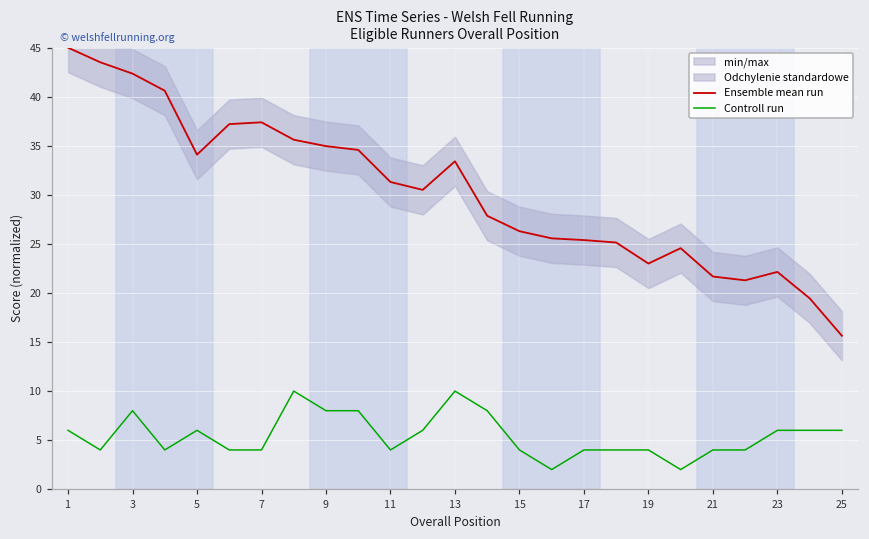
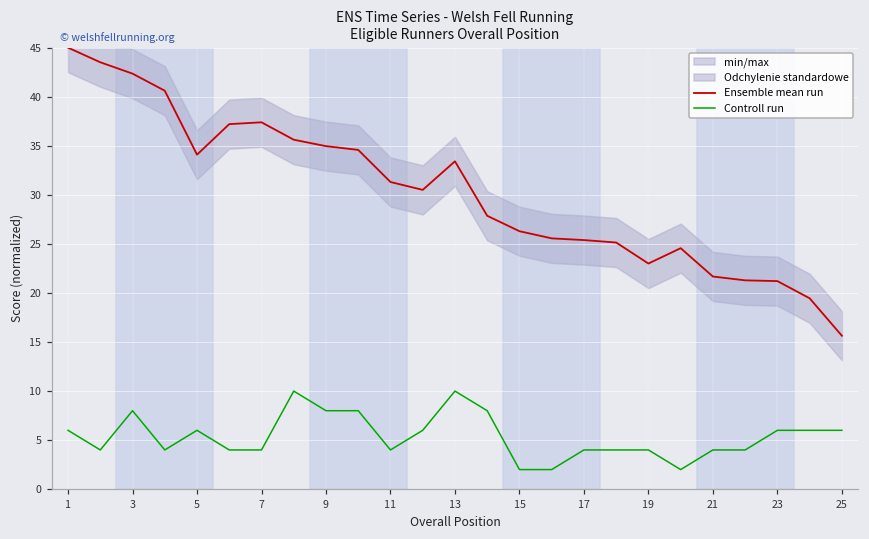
  {
    "Ensemble mean run": {
      "1": 45,
      "3": 42,
      "5": 34,
      "7": 37,
      "9": 35,
      "11": 31,
      "13": 33,
      "15": 26,
      "17": 25,
      "19": 23,
      "21": 22,
-     "23": 22,
+     "23": 21,
      "25": 16
    },
    "Controll run": {
      "1": 6,
      "3": 8,
      "5": 6,
      "7": 4,
      "9": 8,
      "11": 4,
      "13": 10,
-     "15": 4,
+     "15": 2,
      "17": 4,
      "19": 4,
      "21": 4,
      "23": 6,
      "25": 6
    }
  }
